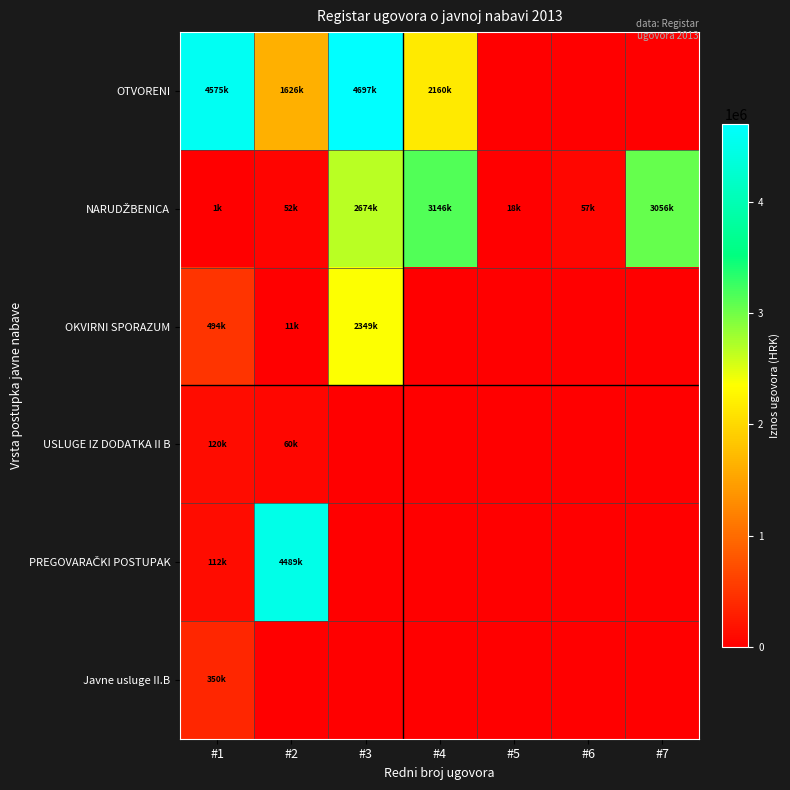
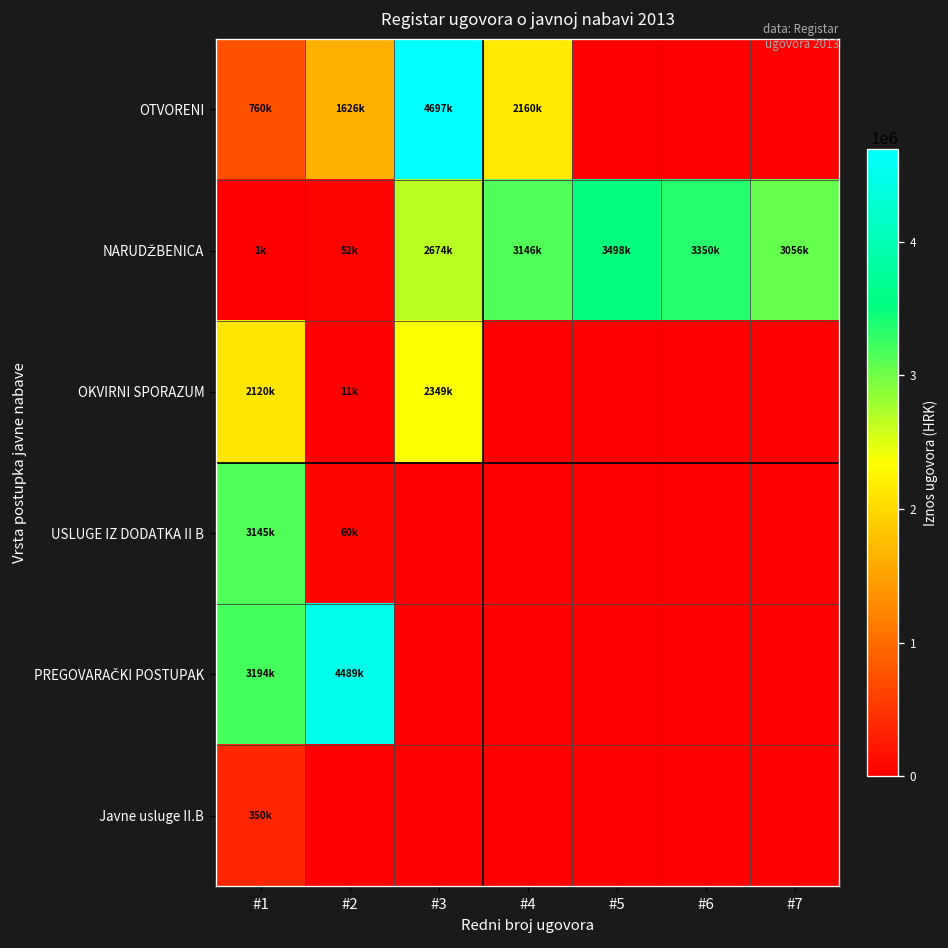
  {
    "OTVORENI": {
-     "#1": "4575k",
+     "#1": "760k",
      "#2": "1626k",
      "#3": "4697k",
      "#4": "2160k"
    },
    "NARUDŽBENICA": {
      "#1": "1k",
      "#2": "52k",
      "#3": "2674k",
      "#4": "3146k",
-     "#5": "18k",
-     "#6": "57k",
+     "#5": "3498k",
+     "#6": "3350k",
      "#7": "3056k"
    },
    "OKVIRNI SPORAZUM": {
-     "#1": "494k",
+     "#1": "2120k",
      "#2": "11k",
      "#3": "2349k"
    },
    "USLUGE IZ DODATKA II B": {
-     "#1": "120k",
+     "#1": "3145k",
      "#2": "60k"
    },
    "PREGOVARAČKI POSTUPAK": {
-     "#1": "112k",
+     "#1": "3194k",
      "#2": "4489k"
    },
    "Javne usluge II.B": {
      "#1": "350k"
    }
  }
